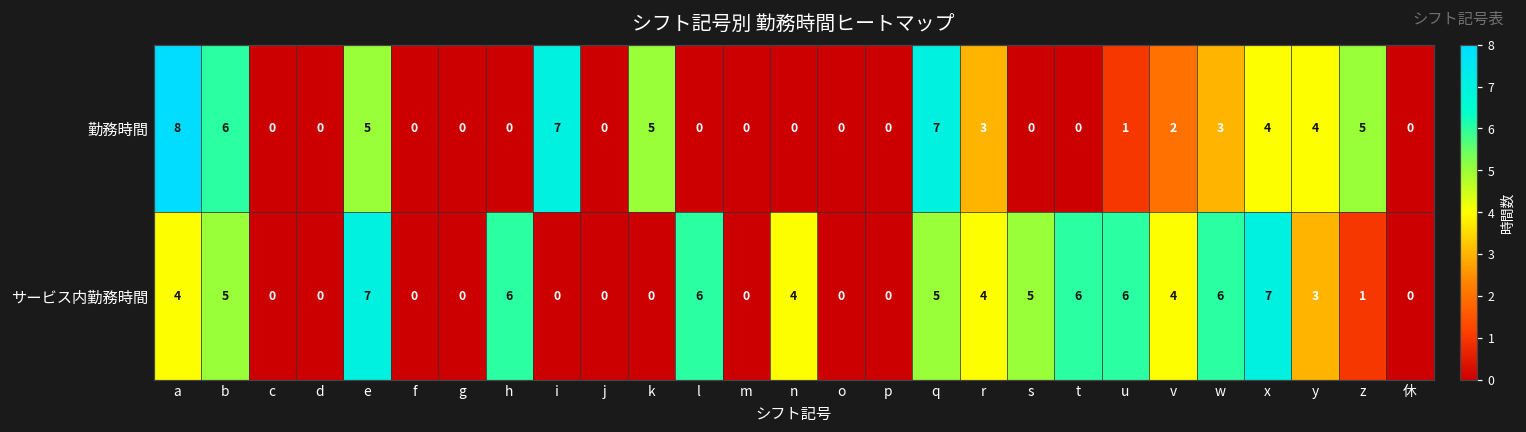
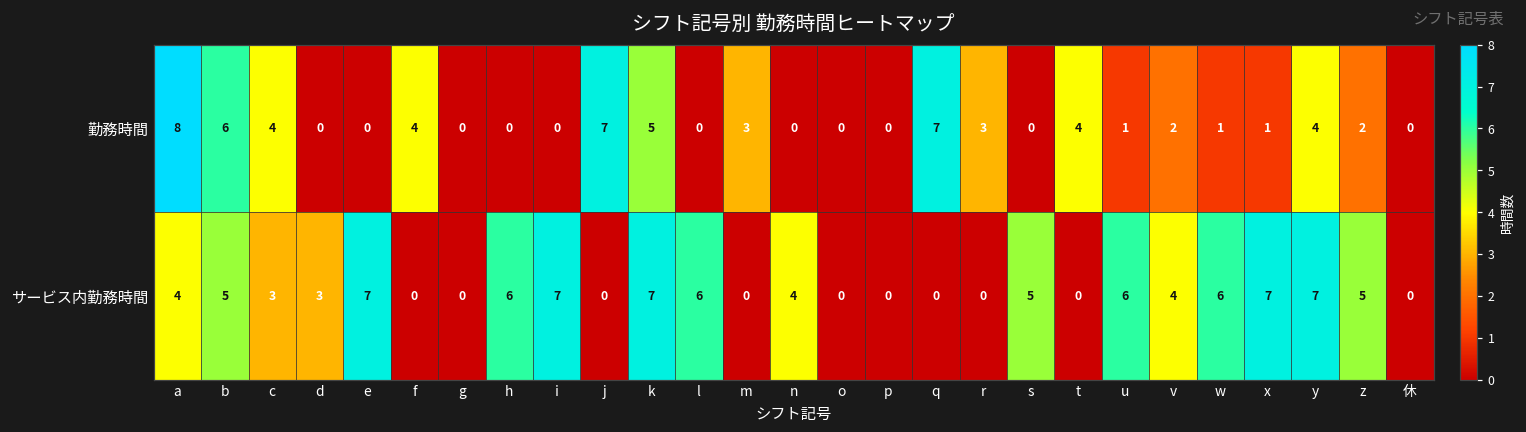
  {
    "勤務時間": {
      "a": 8,
      "b": 6,
-     "c": 0,
+     "c": 4,
      "d": 0,
-     "e": 5,
-     "f": 0,
+     "e": 0,
+     "f": 4,
      "g": 0,
      "h": 0,
-     "i": 7,
-     "j": 0,
+     "i": 0,
+     "j": 7,
      "k": 5,
      "l": 0,
-     "m": 0,
+     "m": 3,
      "n": 0,
      "o": 0,
      "p": 0,
      "q": 7,
      "r": 3,
      "s": 0,
-     "t": 0,
+     "t": 4,
      "u": 1,
      "v": 2,
-     "w": 3,
-     "x": 4,
+     "w": 1,
+     "x": 1,
      "y": 4,
-     "z": 5,
+     "z": 2,
      "休": 0
    },
    "サービス内勤務時間": {
      "a": 4,
      "b": 5,
-     "c": 0,
-     "d": 0,
+     "c": 3,
+     "d": 3,
      "e": 7,
      "f": 0,
      "g": 0,
      "h": 6,
-     "i": 0,
+     "i": 7,
      "j": 0,
-     "k": 0,
+     "k": 7,
      "l": 6,
      "m": 0,
      "n": 4,
      "o": 0,
      "p": 0,
-     "q": 5,
-     "r": 4,
+     "q": 0,
+     "r": 0,
      "s": 5,
-     "t": 6,
+     "t": 0,
      "u": 6,
      "v": 4,
      "w": 6,
      "x": 7,
-     "y": 3,
-     "z": 1,
+     "y": 7,
+     "z": 5,
      "休": 0
    }
  }
